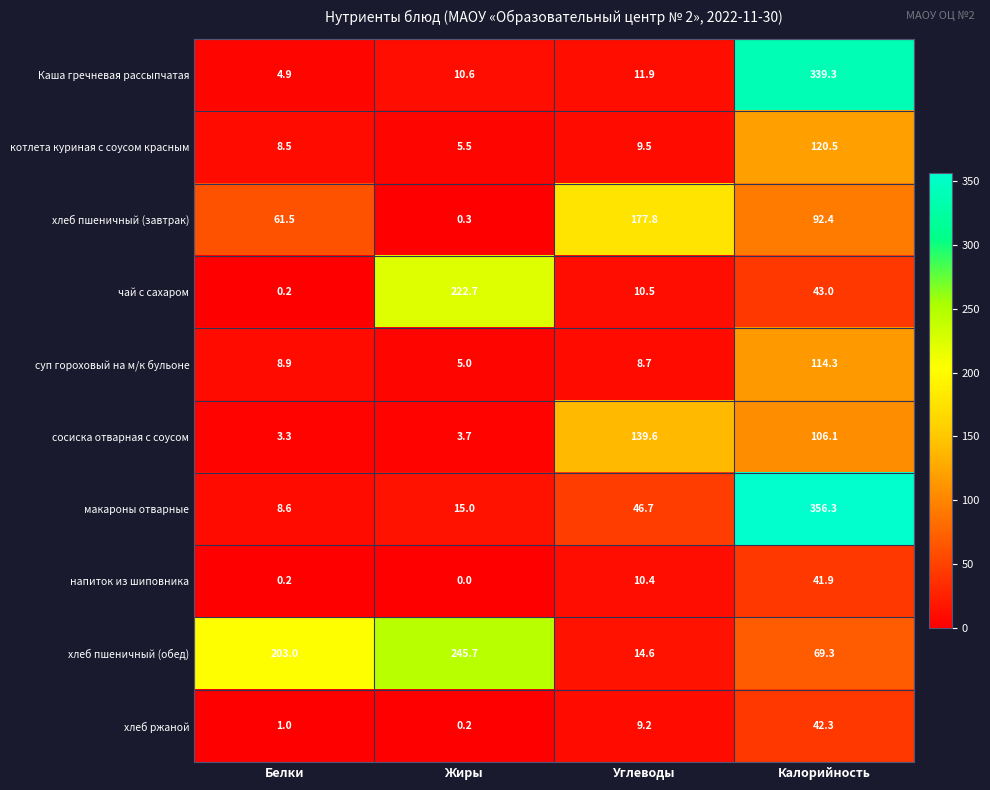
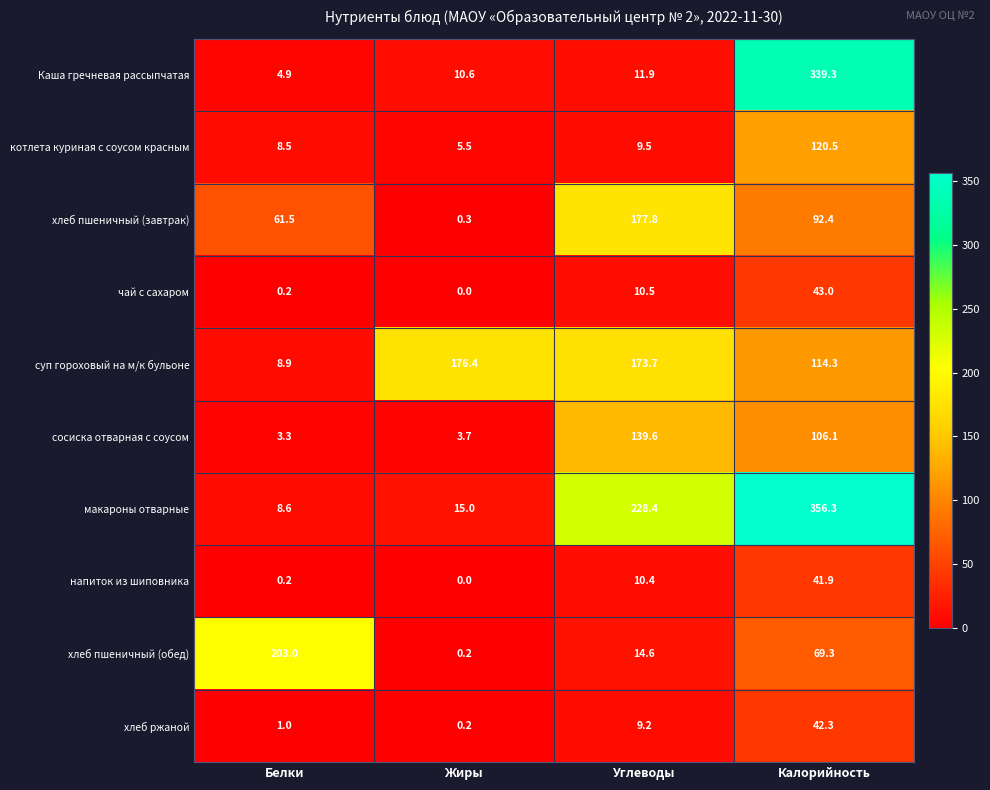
  {
    "Каша гречневая рассыпчатая": {
      "Белки": 4.9,
      "Жиры": 10.6,
      "Углеводы": 11.9,
      "Калорийность": 339.3
    },
    "котлета куриная с соусом красным": {
      "Белки": 8.5,
      "Жиры": 5.5,
      "Углеводы": 9.5,
      "Калорийность": 120.5
    },
    "хлеб пшеничный (завтрак)": {
      "Белки": 61.5,
      "Жиры": 0.3,
      "Углеводы": 177.8,
      "Калорийность": 92.4
    },
    "чай с сахаром": {
      "Белки": 0.2,
-     "Жиры": 222.7,
+     "Жиры": 0.0,
      "Углеводы": 10.5,
      "Калорийность": 43.0
    },
    "суп гороховый на м/к бульоне": {
      "Белки": 8.9,
-     "Жиры": 5.0,
-     "Углеводы": 8.7,
+     "Жиры": 176.4,
+     "Углеводы": 173.7,
      "Калорийность": 114.3
    },
    "сосиска отварная с соусом": {
      "Белки": 3.3,
      "Жиры": 3.7,
      "Углеводы": 139.6,
      "Калорийность": 106.1
    },
    "макароны отварные": {
      "Белки": 8.6,
      "Жиры": 15.0,
-     "Углеводы": 46.7,
+     "Углеводы": 228.4,
      "Калорийность": 356.3
    },
    "напиток из шиповника": {
      "Белки": 0.2,
      "Жиры": 0.0,
      "Углеводы": 10.4,
      "Калорийность": 41.9
    },
    "хлеб пшеничный (обед)": {
      "Белки": 203.0,
-     "Жиры": 245.7,
+     "Жиры": 0.2,
      "Углеводы": 14.6,
      "Калорийность": 69.3
    },
    "хлеб ржаной": {
      "Белки": 1.0,
      "Жиры": 0.2,
      "Углеводы": 9.2,
      "Калорийность": 42.3
    }
  }
